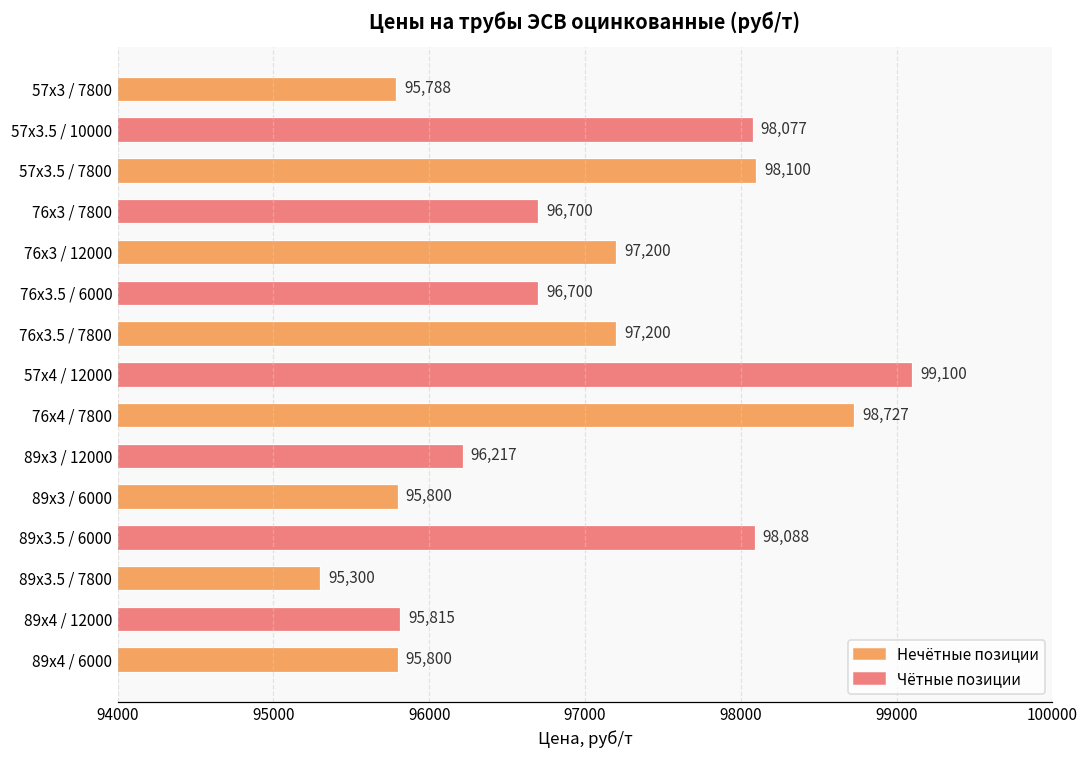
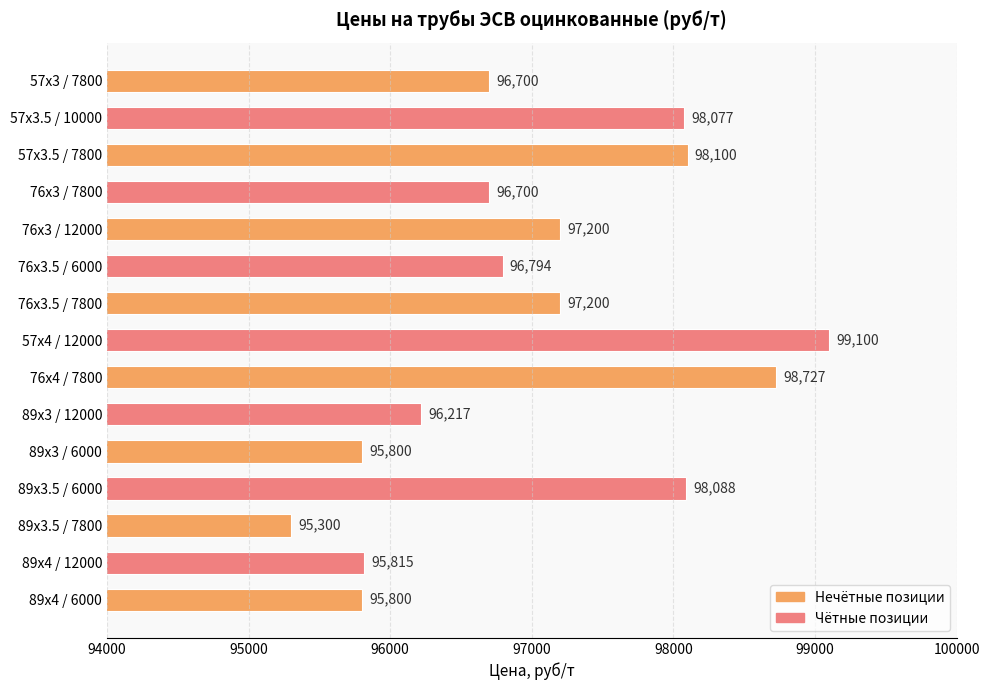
  {
-   "57х3 / 7800": "95,788",
+   "57х3 / 7800": "96,700",
    "57х3.5 / 10000": "98,077",
    "57х3.5 / 7800": "98,100",
    "76х3 / 7800": "96,700",
    "76х3 / 12000": "97,200",
-   "76х3.5 / 6000": "96,700",
+   "76х3.5 / 6000": "96,794",
    "76х3.5 / 7800": "97,200",
    "57х4 / 12000": "99,100",
    "76х4 / 7800": "98,727",
    "89х3 / 12000": "96,217",
    "89х3 / 6000": "95,800",
    "89х3.5 / 6000": "98,088",
    "89х3.5 / 7800": "95,300",
    "89х4 / 12000": "95,815",
    "89х4 / 6000": "95,800"
  }
